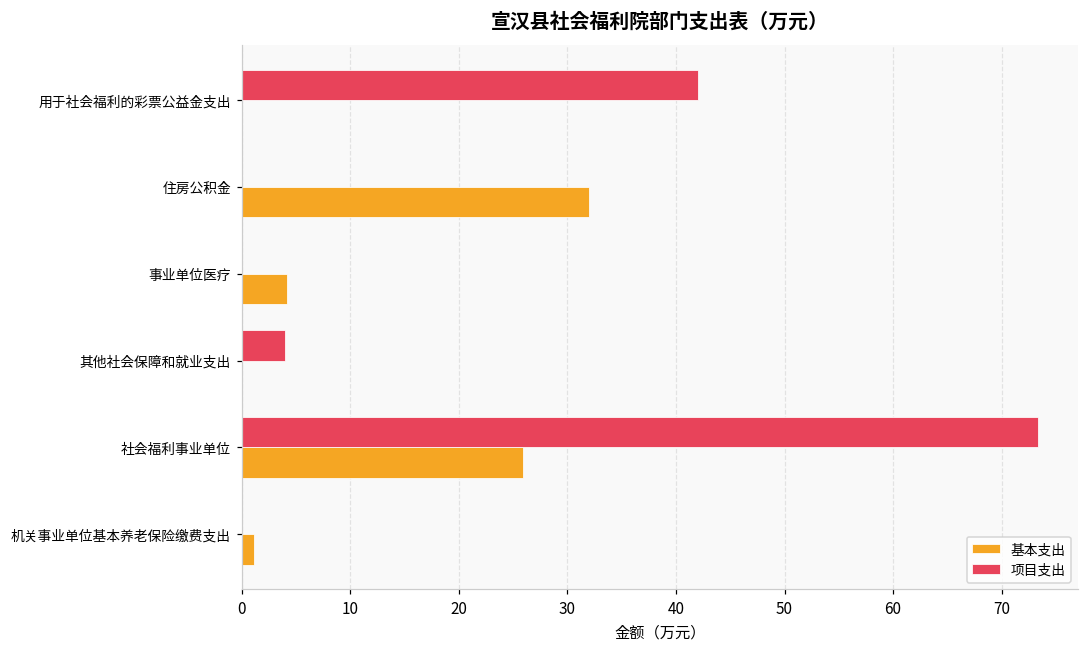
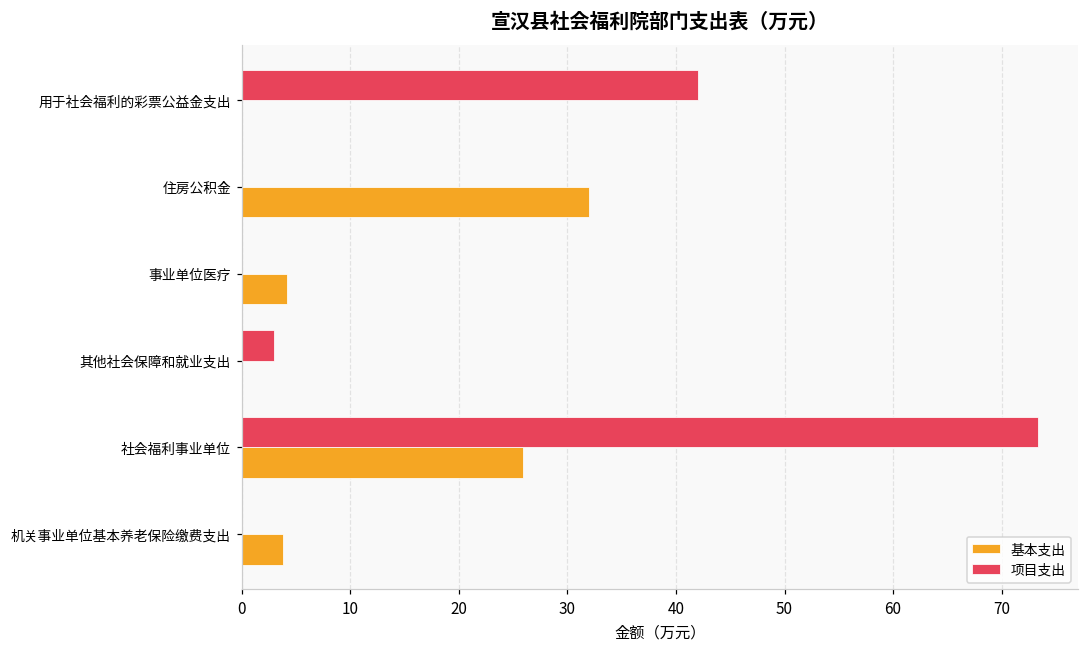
  {
    "基本支出": {
      "用于社会福利的彩票公益金支出": 0,
      "住房公积金": 32,
      "事业单位医疗": 4,
      "其他社会保障和就业支出": 0,
      "社会福利事业单位": 26,
-     "机关事业单位基本养老保险缴费支出": 1
+     "机关事业单位基本养老保险缴费支出": 4
    },
    "项目支出": {
      "用于社会福利的彩票公益金支出": 42,
      "住房公积金": 0,
      "事业单位医疗": 0,
-     "其他社会保障和就业支出": 4,
+     "其他社会保障和就业支出": 3,
      "社会福利事业单位": 73,
      "机关事业单位基本养老保险缴费支出": 0
    }
  }
